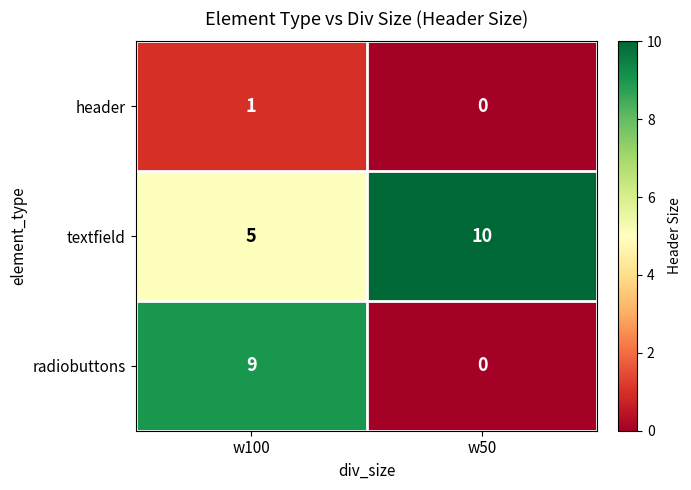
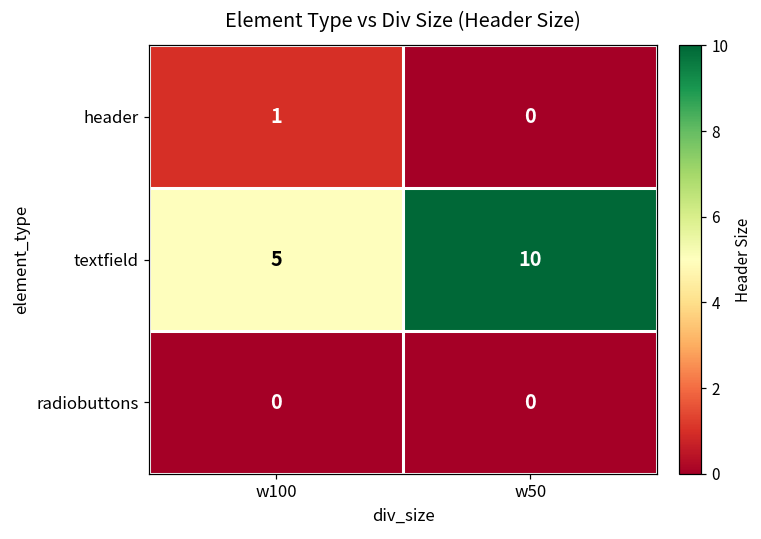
  {
    "header": {
      "w100": 1,
      "w50": 0
    },
    "textfield": {
      "w100": 5,
      "w50": 10
    },
    "radiobuttons": {
-     "w100": 9,
+     "w100": 0,
      "w50": 0
    }
  }
